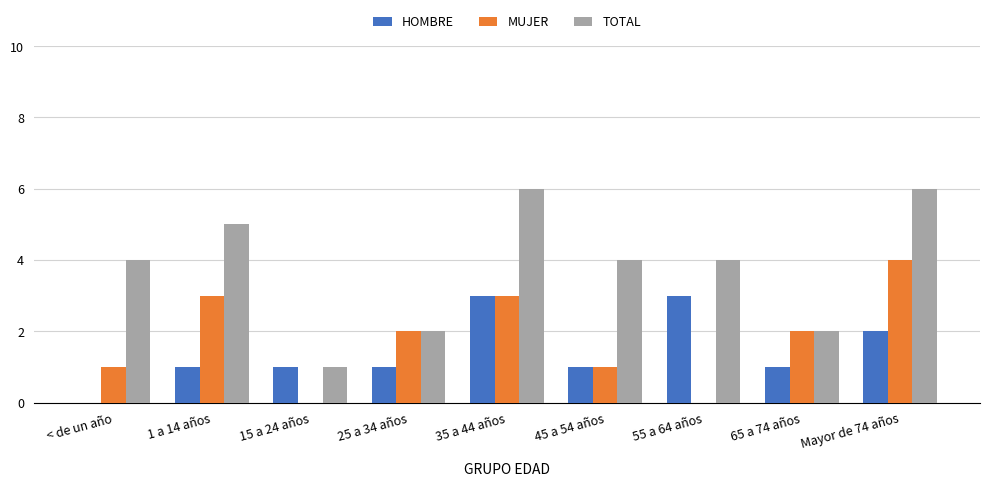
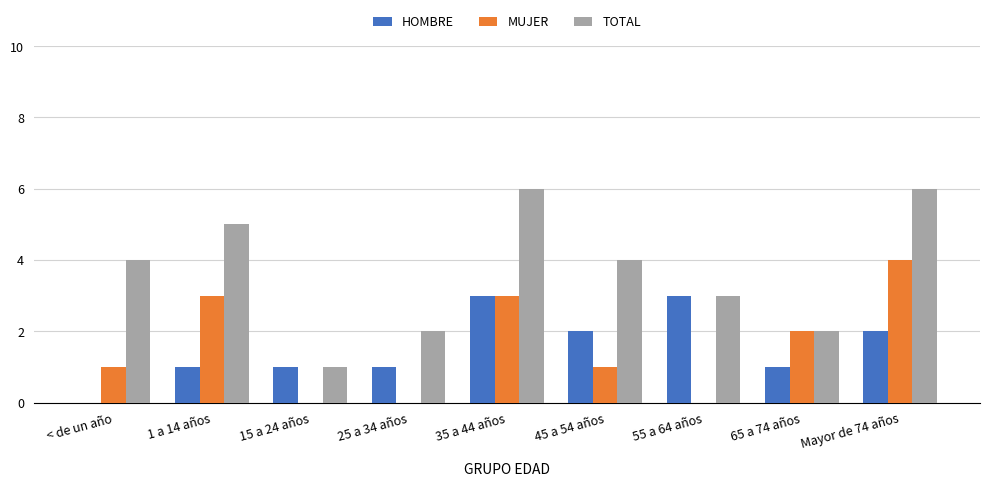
  {
    "HOMBRE": {
      "< de un año": 0,
      "1 a 14 años": 1,
      "15 a 24 años": 1,
      "25 a 34 años": 1,
      "35 a 44 años": 3,
-     "45 a 54 años": 1,
+     "45 a 54 años": 2,
      "55 a 64 años": 3,
      "65 a 74 años": 1,
      "Mayor de 74 años": 2
    },
    "MUJER": {
      "< de un año": 1,
      "1 a 14 años": 3,
      "15 a 24 años": 0,
-     "25 a 34 años": 2,
+     "25 a 34 años": 0,
      "35 a 44 años": 3,
      "45 a 54 años": 1,
      "55 a 64 años": 0,
      "65 a 74 años": 2,
      "Mayor de 74 años": 4
    },
    "TOTAL": {
      "< de un año": 4,
      "1 a 14 años": 5,
      "15 a 24 años": 1,
      "25 a 34 años": 2,
      "35 a 44 años": 6,
      "45 a 54 años": 4,
-     "55 a 64 años": 4,
+     "55 a 64 años": 3,
      "65 a 74 años": 2,
      "Mayor de 74 años": 6
    }
  }
